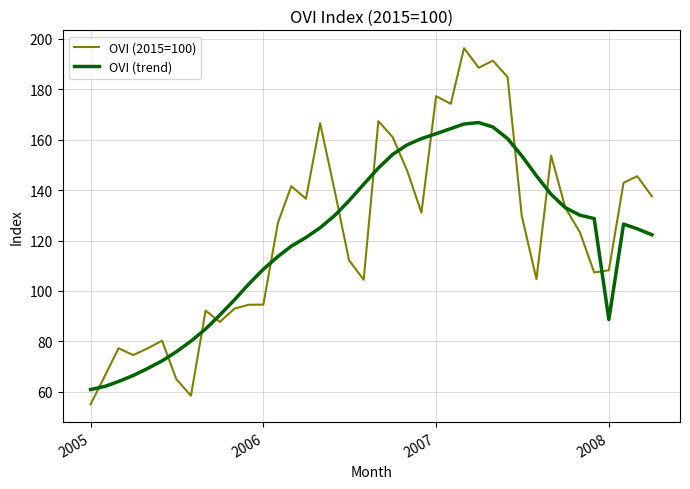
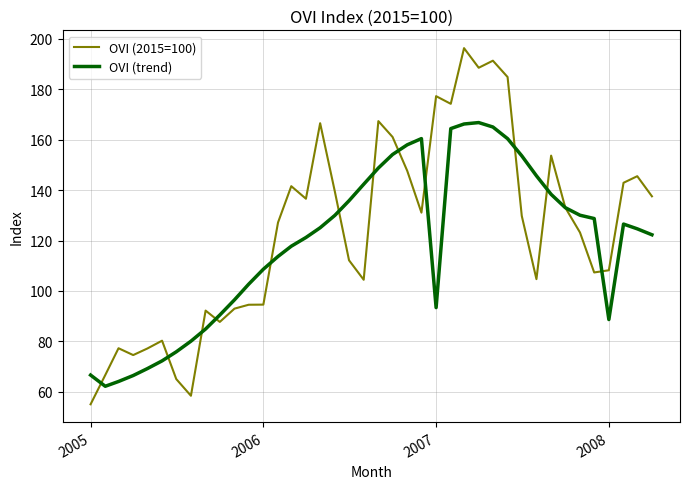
  {
    "OVI (2015=100)": {
      "2005": 55,
      "2006": 95,
      "2007": 177,
      "2008": 108
    },
    "OVI (trend)": {
-     "2005": 61,
+     "2005": 67,
      "2006": 109,
-     "2007": 162,
+     "2007": 93,
      "2008": 89
    }
  }
